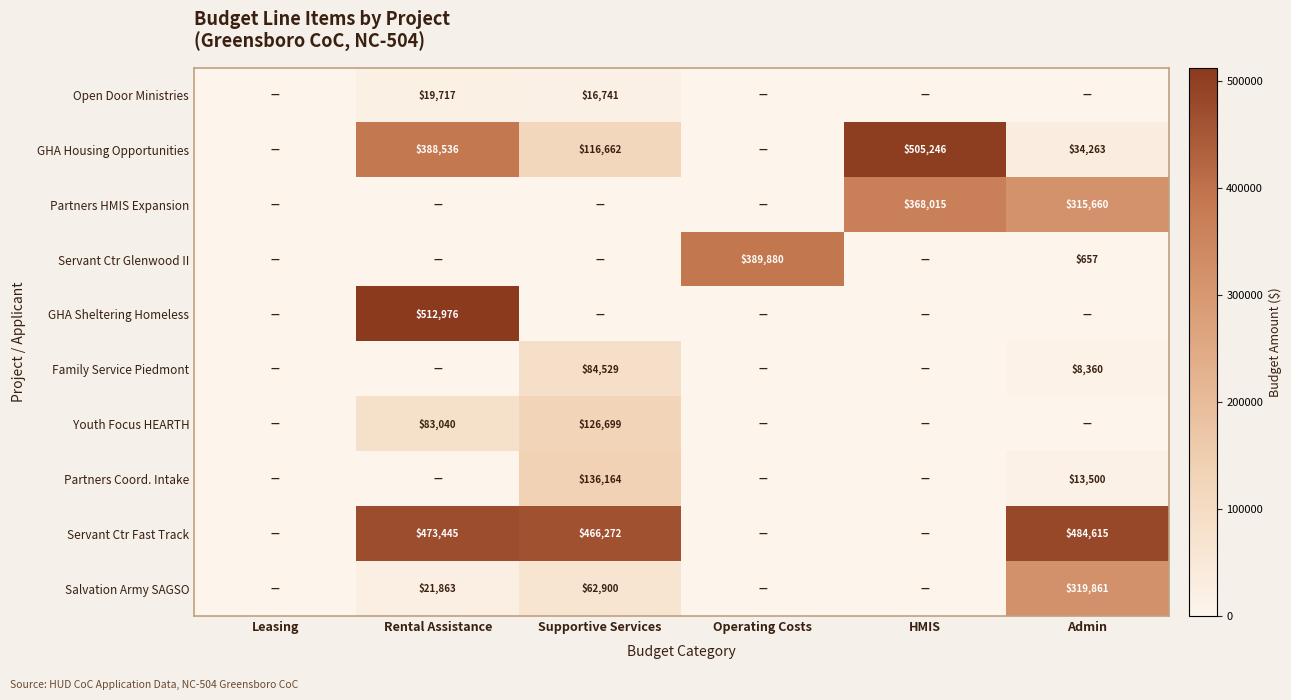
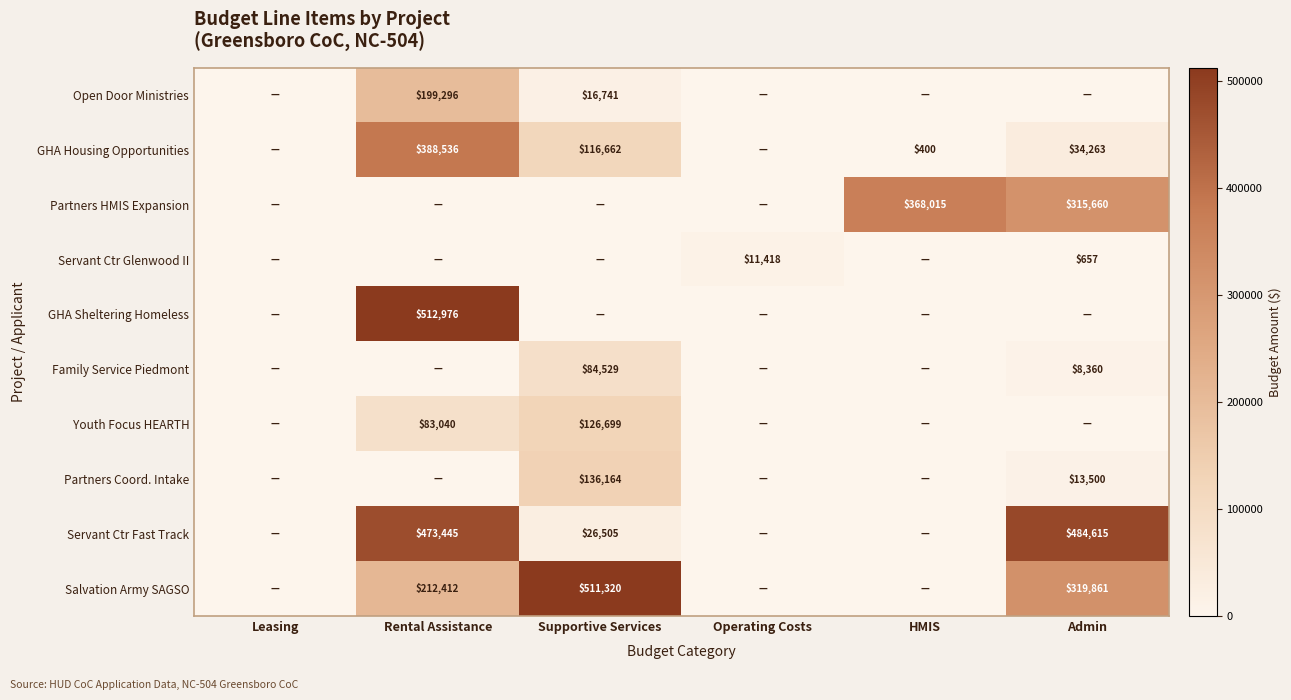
  {
    "Open Door Ministries": {
-     "Rental Assistance": "$19,717",
+     "Rental Assistance": "$199,296",
      "Supportive Services": "$16,741"
    },
    "GHA Housing Opportunities": {
      "Rental Assistance": "$388,536",
      "Supportive Services": "$116,662",
-     "HMIS": "$505,246",
+     "HMIS": "$400",
      "Admin": "$34,263"
    },
    "Partners HMIS Expansion": {
      "HMIS": "$368,015",
      "Admin": "$315,660"
    },
    "Servant Ctr Glenwood II": {
-     "Operating Costs": "$389,880",
+     "Operating Costs": "$11,418",
      "Admin": "$657"
    },
    "GHA Sheltering Homeless": {
      "Rental Assistance": "$512,976"
    },
    "Family Service Piedmont": {
      "Supportive Services": "$84,529",
      "Admin": "$8,360"
    },
    "Youth Focus HEARTH": {
      "Rental Assistance": "$83,040",
      "Supportive Services": "$126,699"
    },
    "Partners Coord. Intake": {
      "Supportive Services": "$136,164",
      "Admin": "$13,500"
    },
    "Servant Ctr Fast Track": {
      "Rental Assistance": "$473,445",
-     "Supportive Services": "$466,272",
+     "Supportive Services": "$26,505",
      "Admin": "$484,615"
    },
    "Salvation Army SAGSO": {
-     "Rental Assistance": "$21,863",
-     "Supportive Services": "$62,900",
+     "Rental Assistance": "$212,412",
+     "Supportive Services": "$511,320",
      "Admin": "$319,861"
    }
  }
